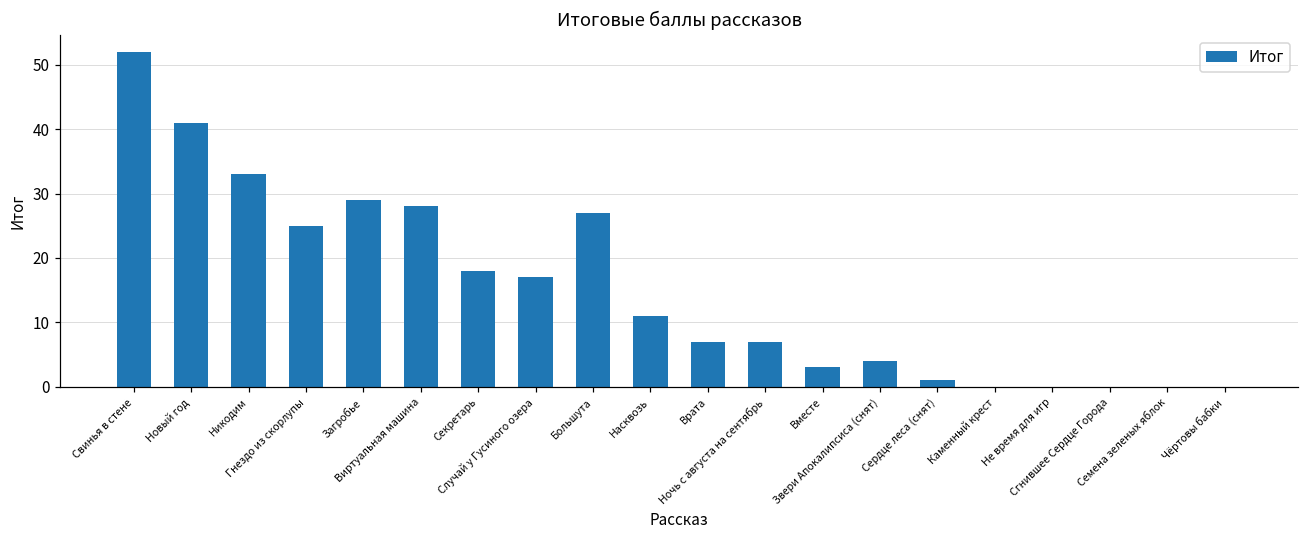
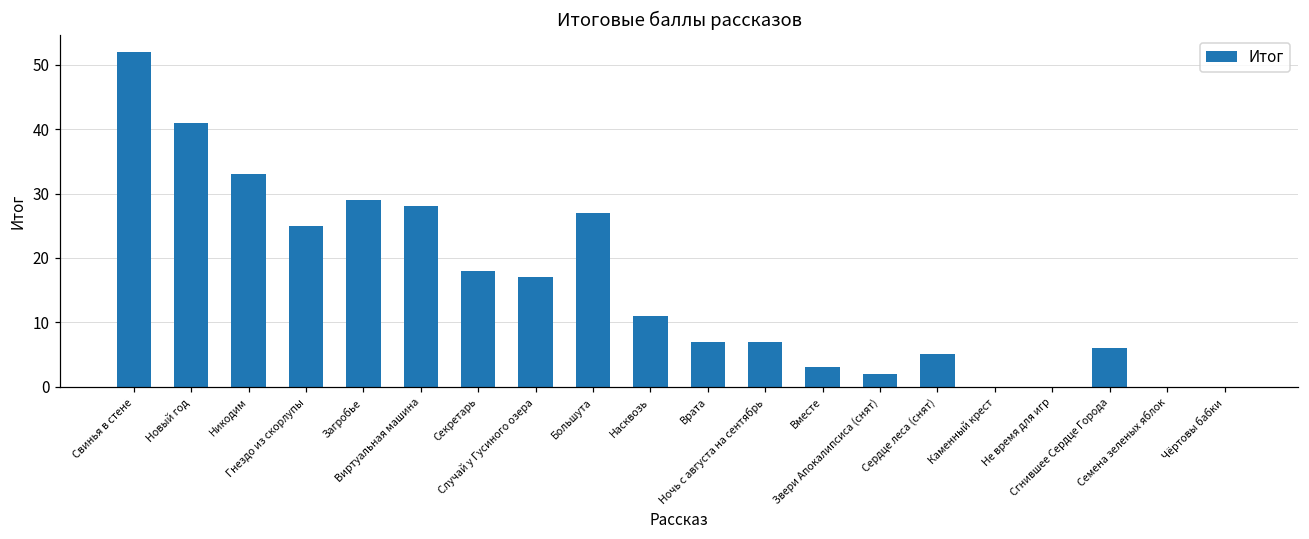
  {
    "Свинья в стене": 52,
    "Новый год": 41,
    "Никодим": 33,
    "Гнездо из скорлупы": 25,
    "Загробье": 29,
    "Виртуальная машина": 28,
    "Секретарь": 18,
    "Случай у Гусиного озера": 17,
    "Большута": 27,
    "Насквозь": 11,
    "Врата": 7,
    "Ночь с августа на сентябрь": 7,
    "Вместе": 3,
-   "Звери Апокалипсиса (снят)": 4,
-   "Сердце леса (снят)": 1,
+   "Звери Апокалипсиса (снят)": 2,
+   "Сердце леса (снят)": 5,
    "Каменный крест": 0,
    "Не время для игр": 0,
-   "Сгнившее Сердце Города": 0,
+   "Сгнившее Сердце Города": 6,
    "Семена зеленых яблок": 0,
    "Чёртовы бабки": 0
  }
